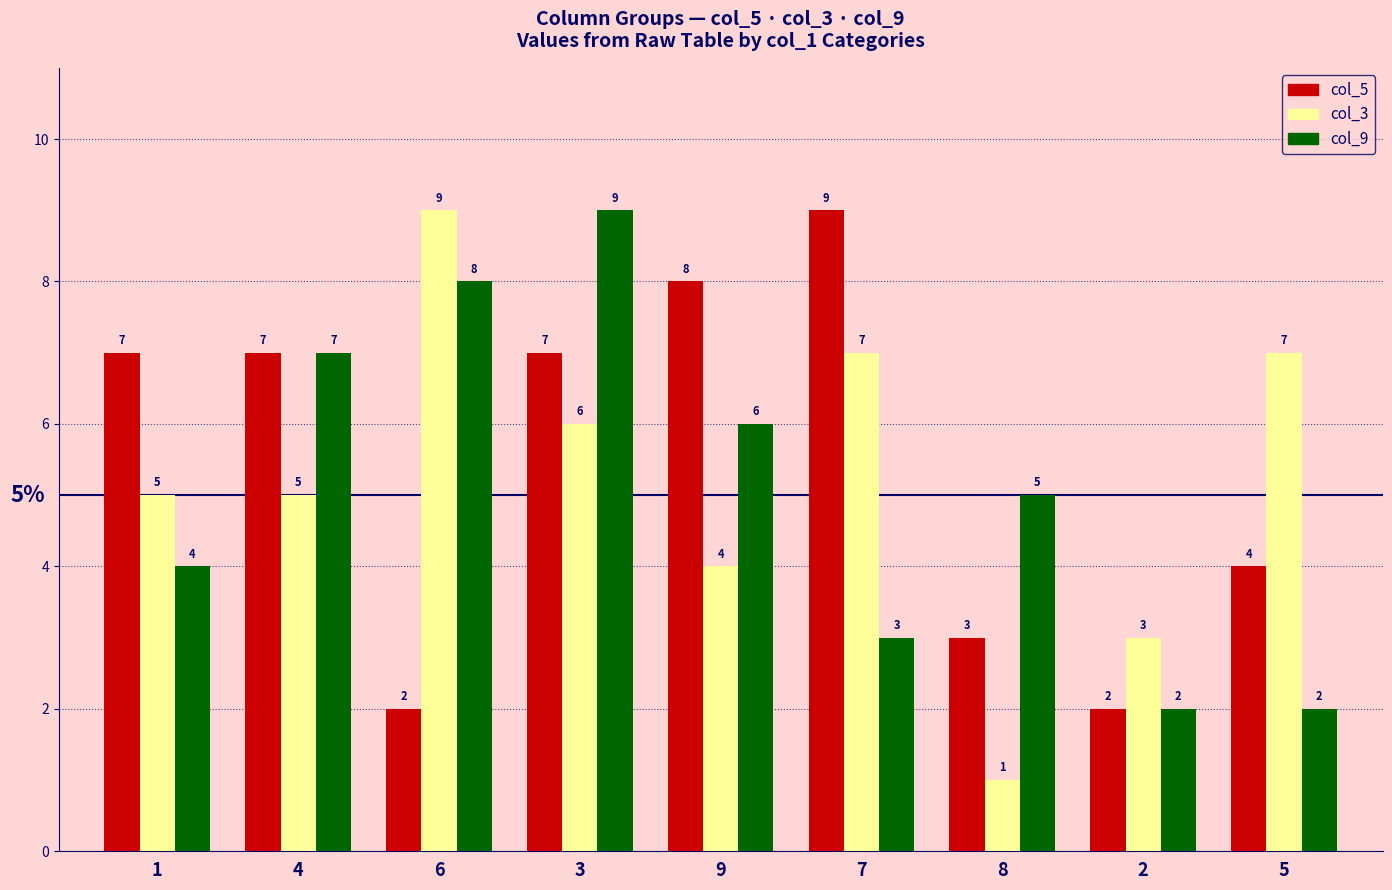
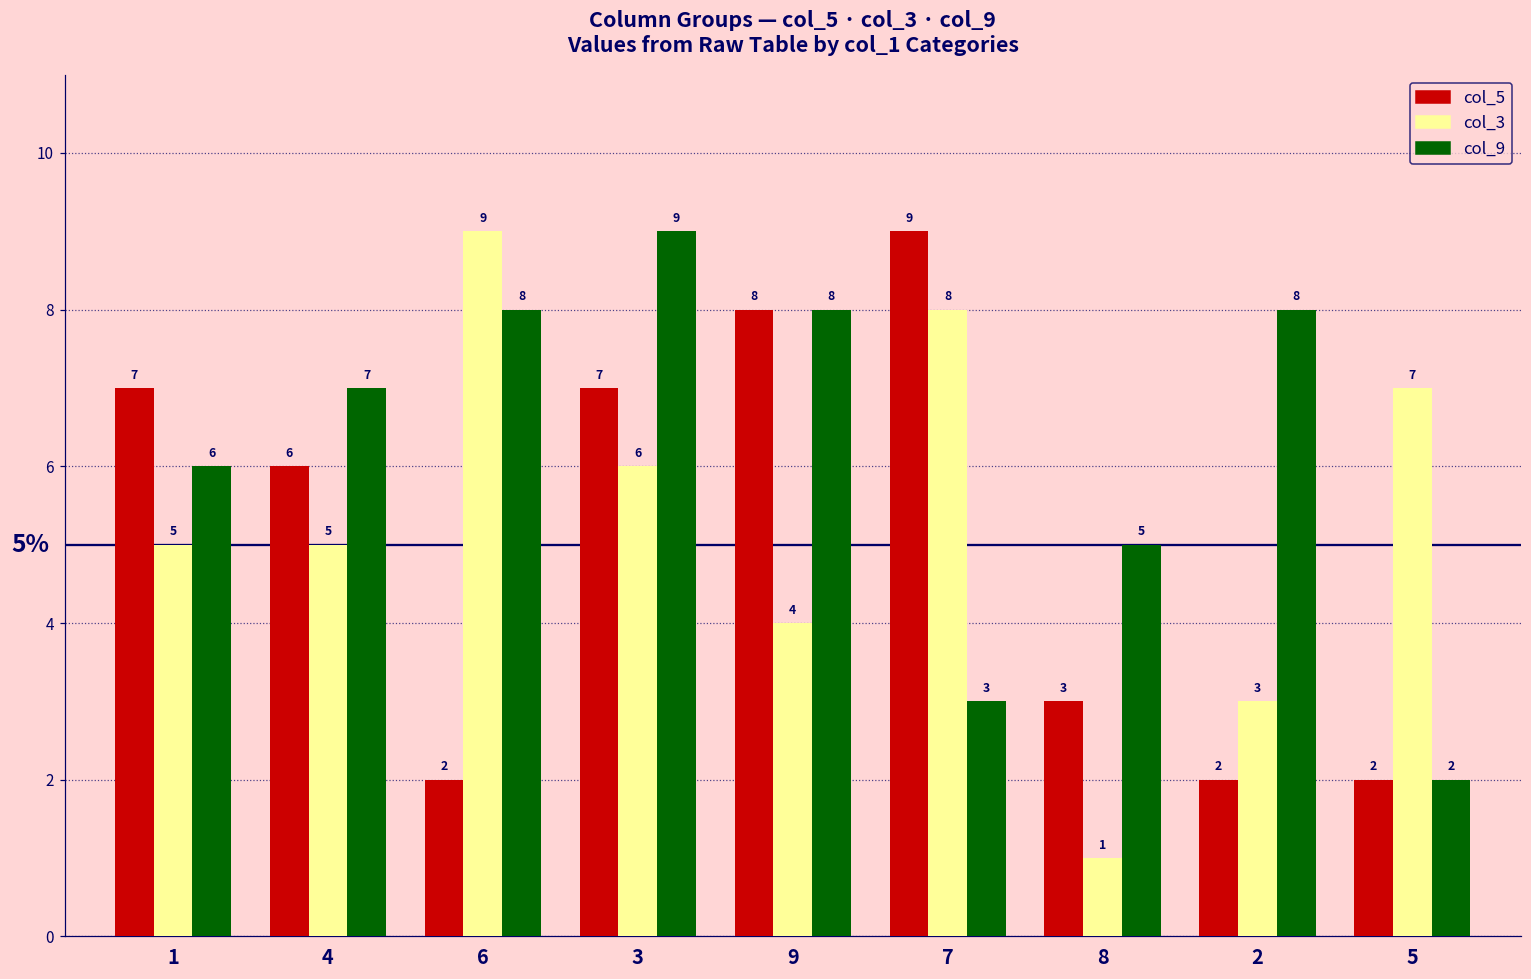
  {
    "col_5": {
      "1": 7,
-     "4": 7,
+     "4": 6,
      "6": 2,
      "3": 7,
      "9": 8,
      "7": 9,
      "8": 3,
      "2": 2,
-     "5": 4
+     "5": 2
    },
    "col_3": {
      "1": 5,
      "4": 5,
      "6": 9,
      "3": 6,
      "9": 4,
-     "7": 7,
+     "7": 8,
      "8": 1,
      "2": 3,
      "5": 7
    },
    "col_9": {
-     "1": 4,
+     "1": 6,
      "4": 7,
      "6": 8,
      "3": 9,
-     "9": 6,
+     "9": 8,
      "7": 3,
      "8": 5,
-     "2": 2,
+     "2": 8,
      "5": 2
    }
  }
